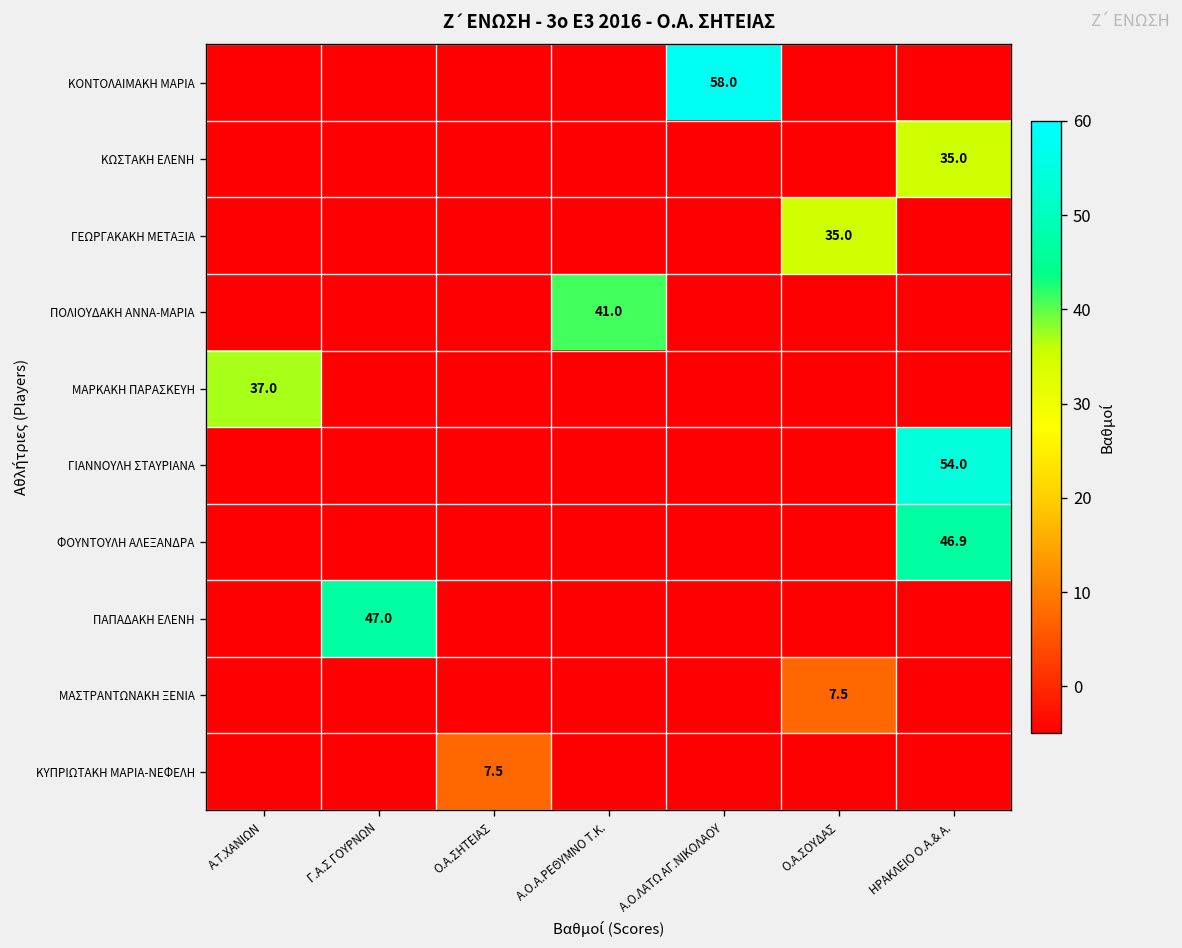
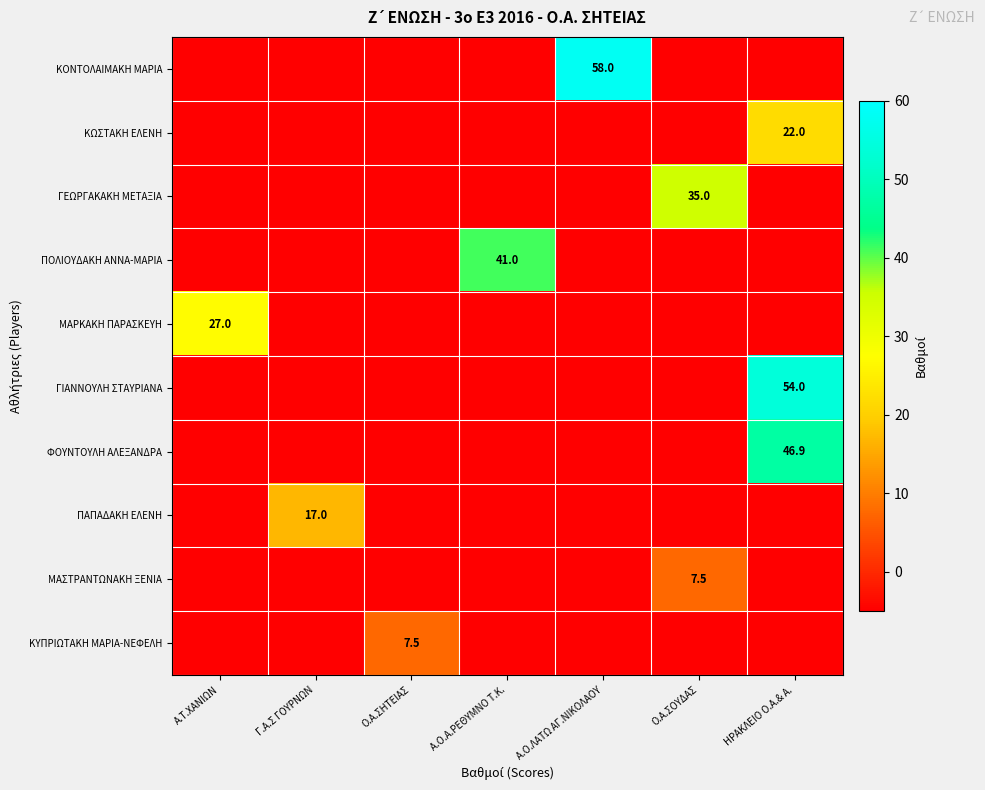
  {
    "ΚΟΝΤΟΛΑΙΜΑΚΗ ΜΑΡΙΑ": {
      "Α.Ο.ΛΑΤΩ ΑΓ.ΝΙΚΟΛΑΟΥ": 58.0
    },
    "ΚΩΣΤΑΚΗ ΕΛΕΝΗ": {
-     "ΗΡΑΚΛΕΙΟ Ο.Α.& Α.": 35.0
+     "ΗΡΑΚΛΕΙΟ Ο.Α.& Α.": 22.0
    },
    "ΓΕΩΡΓΑΚΑΚΗ ΜΕΤΑΞΙΑ": {
      "Ο.Α.ΣΟΥΔΑΣ": 35.0
    },
    "ΠΟΛΙΟΥΔΑΚΗ ΑΝΝΑ-ΜΑΡΙΑ": {
      "Α.Ο.Α.ΡΕΘΥΜΝΟ Τ.Κ.": 41.0
    },
    "ΜΑΡΚΑΚΗ ΠΑΡΑΣΚΕΥΗ": {
-     "Α.Τ.ΧΑΝΙΩΝ": 37.0
+     "Α.Τ.ΧΑΝΙΩΝ": 27.0
    },
    "ΓΙΑΝΝΟΥΛΗ ΣΤΑΥΡΙΑΝΑ": {
      "ΗΡΑΚΛΕΙΟ Ο.Α.& Α.": 54.0
    },
    "ΦΟΥΝΤΟΥΛΗ ΑΛΕΞΑΝΔΡΑ": {
      "ΗΡΑΚΛΕΙΟ Ο.Α.& Α.": 46.9
    },
    "ΠΑΠΑΔΑΚΗ ΕΛΕΝΗ": {
-     "Γ.Α.Σ ΓΟΥΡΝΩΝ": 47.0
+     "Γ.Α.Σ ΓΟΥΡΝΩΝ": 17.0
    },
    "ΜΑΣΤΡΑΝΤΩΝΑΚΗ ΞΕΝΙΑ": {
      "Ο.Α.ΣΟΥΔΑΣ": 7.5
    },
    "ΚΥΠΡΙΩΤΑΚΗ ΜΑΡΙΑ-ΝΕΦΕΛΗ": {
      "Ο.Α.ΣΗΤΕΙΑΣ": 7.5
    }
  }
